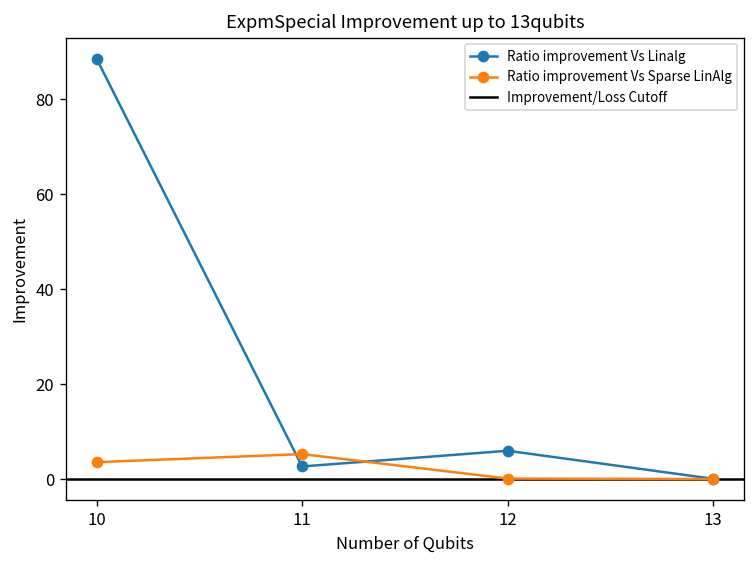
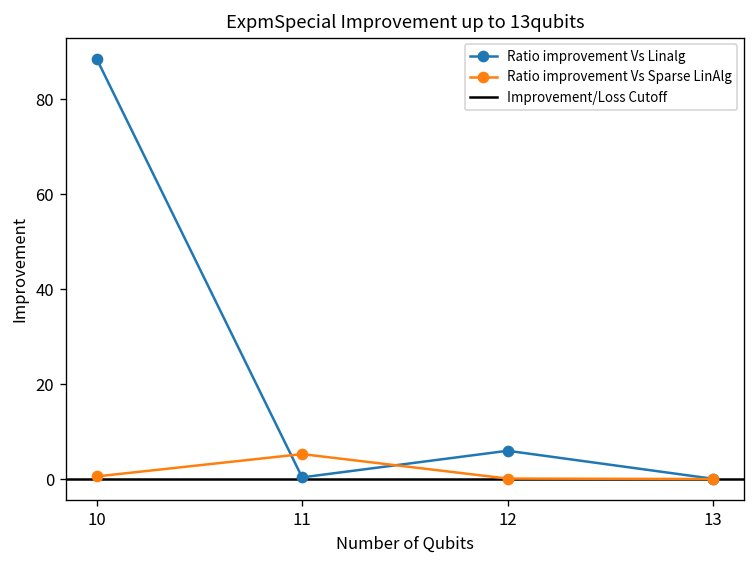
  {
    "Ratio improvement Vs Linalg": {
      "10": 89,
-     "11": 3,
+     "11": 0,
      "12": 6
    },
    "Ratio improvement Vs Sparse LinAlg": {
-     "10": 4,
+     "10": 1,
      "11": 5,
      "12": 0
    }
  }
